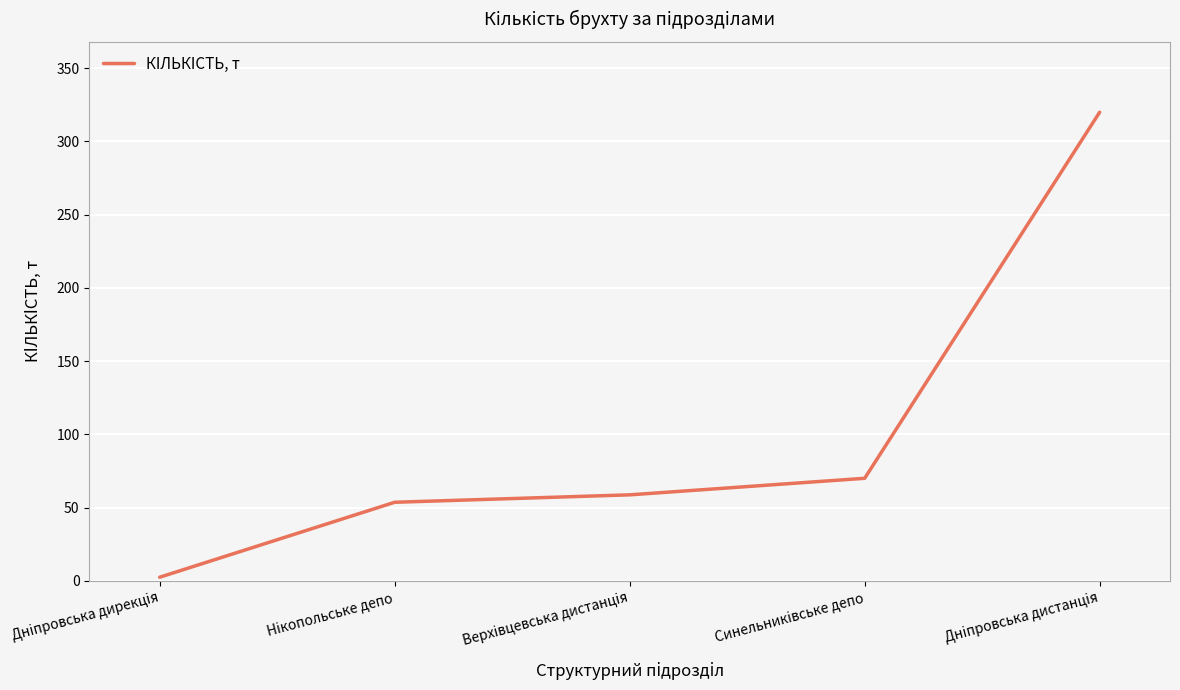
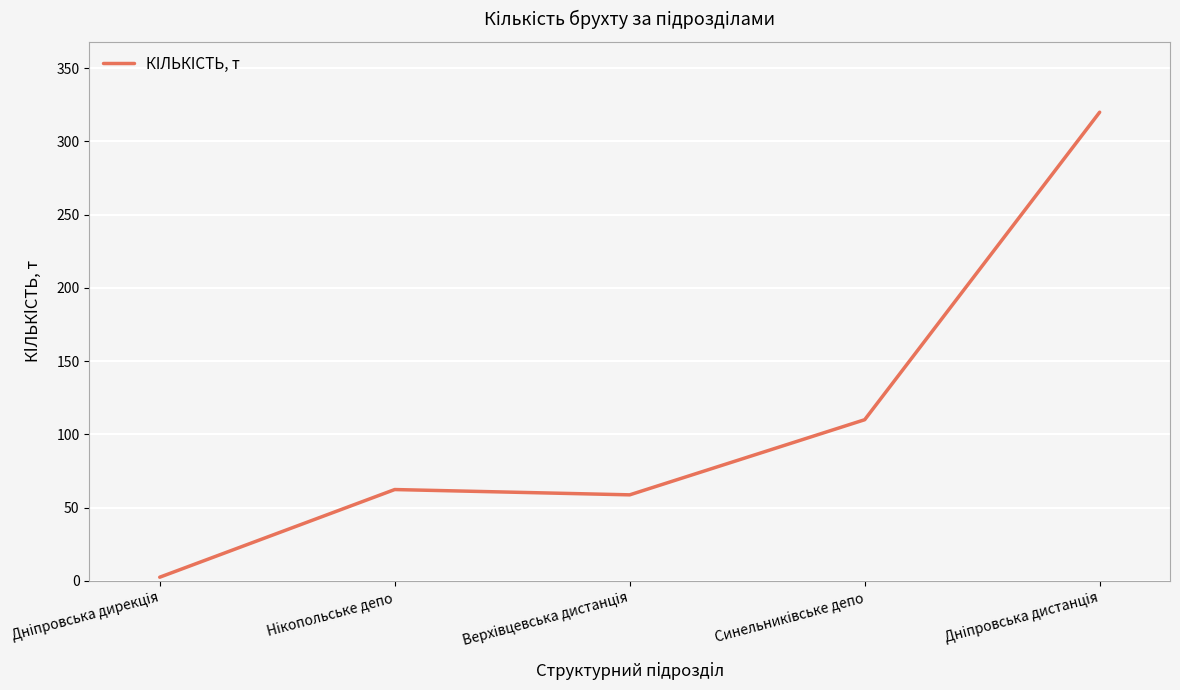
  {
    "Дніпровська дирекція": 2,
-   "Нікопольське депо": 54,
+   "Нікопольське депо": 62,
    "Верхівцевська дистанція": 59,
-   "Синельниківське депо": 70,
+   "Синельниківське депо": 110,
    "Дніпровська дистанція": 320
  }
